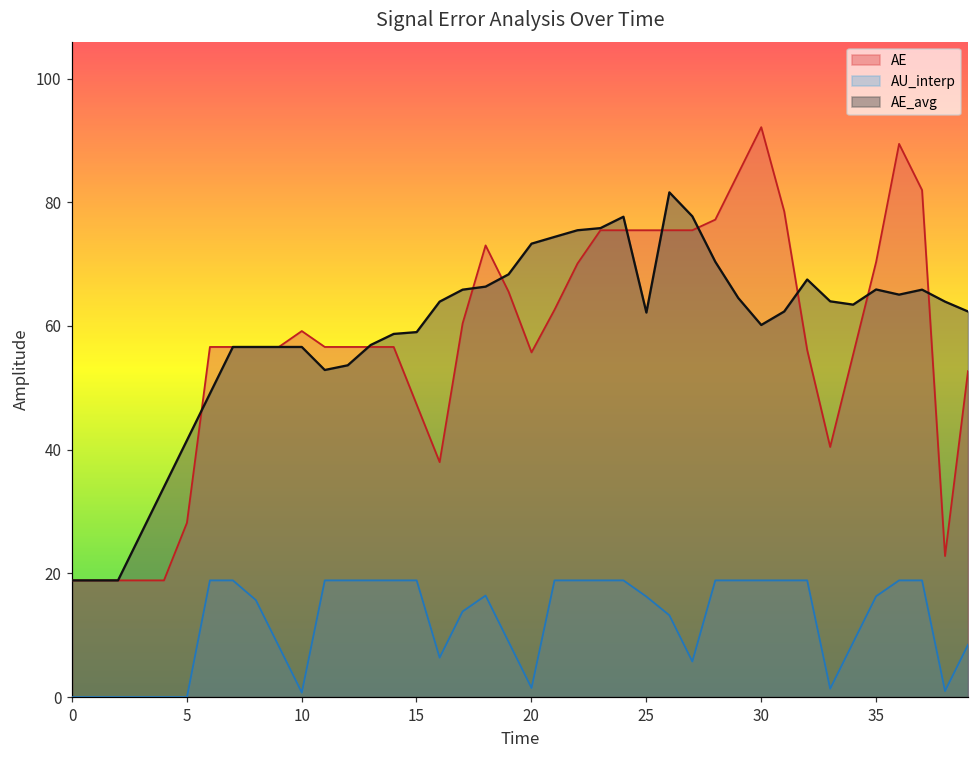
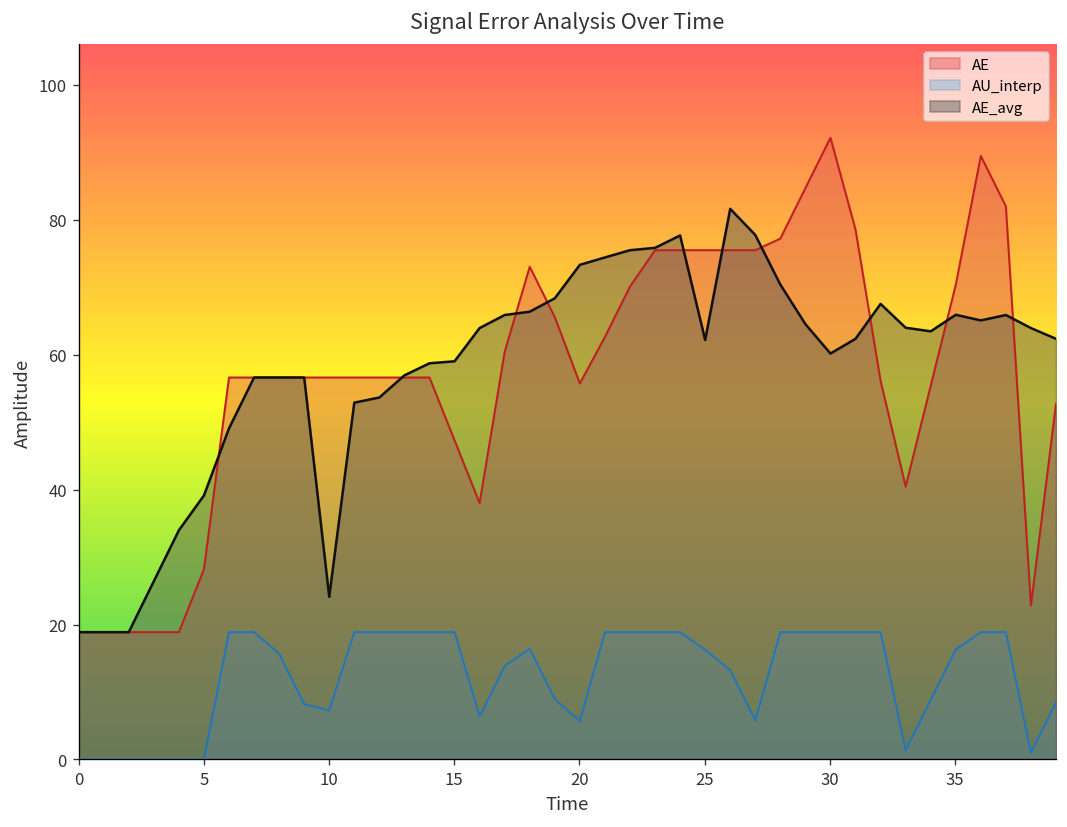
  {
    "AE": {
      "5": 28,
-     "10": 59,
+     "10": 57,
      "15": 47,
      "20": 56,
      "25": 75
    },
    "AU_interp": {
      "0": 0,
      "5": 0,
-     "10": 1,
+     "10": 7,
      "15": 19,
-     "20": 1,
+     "20": 6,
      "25": 16
    },
    "AE_avg": {
-     "5": 42,
-     "10": 57,
+     "5": 39,
+     "10": 24,
      "15": 59,
      "20": 73,
      "25": 62
    }
  }
